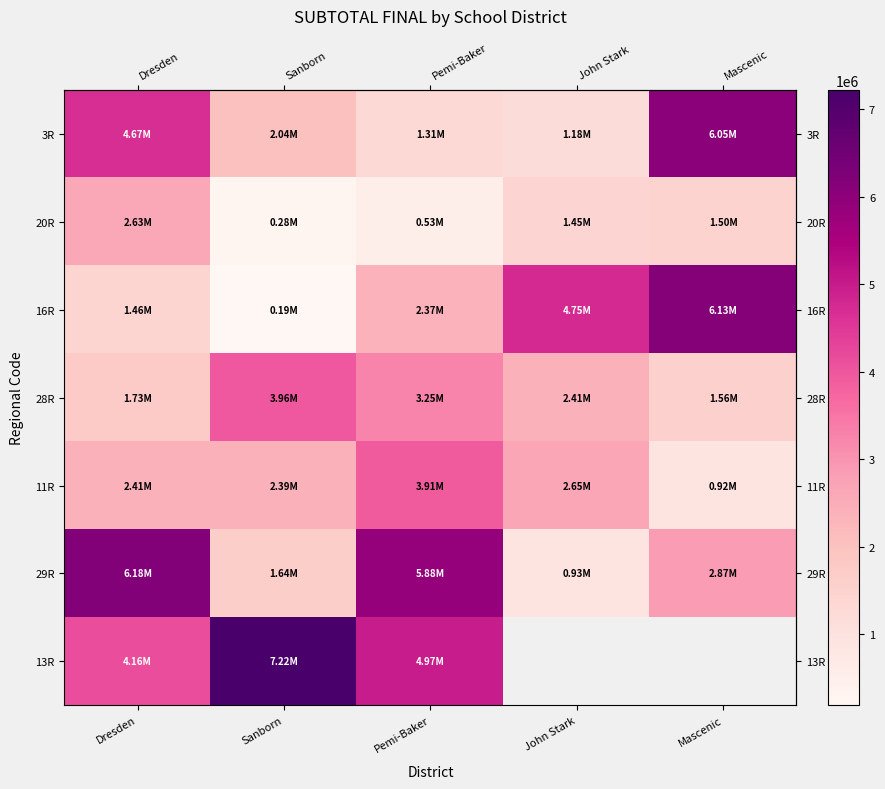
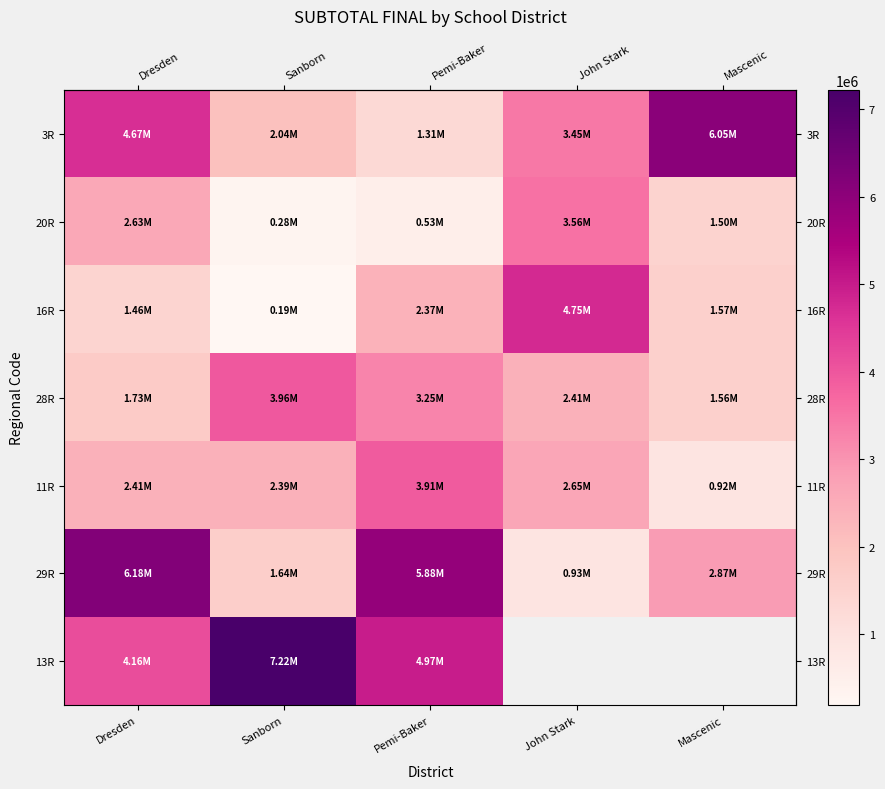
  {
    "3R": {
      "Dresden": "4.67M",
      "Sanborn": "2.04M",
      "Pemi-Baker": "1.31M",
-     "John Stark": "1.18M",
+     "John Stark": "3.45M",
      "Mascenic": "6.05M"
    },
    "20R": {
      "Dresden": "2.63M",
      "Sanborn": "0.28M",
      "Pemi-Baker": "0.53M",
-     "John Stark": "1.45M",
+     "John Stark": "3.56M",
      "Mascenic": "1.50M"
    },
    "16R": {
      "Dresden": "1.46M",
      "Sanborn": "0.19M",
      "Pemi-Baker": "2.37M",
      "John Stark": "4.75M",
-     "Mascenic": "6.13M"
+     "Mascenic": "1.57M"
    },
    "28R": {
      "Dresden": "1.73M",
      "Sanborn": "3.96M",
      "Pemi-Baker": "3.25M",
      "John Stark": "2.41M",
      "Mascenic": "1.56M"
    },
    "11R": {
      "Dresden": "2.41M",
      "Sanborn": "2.39M",
      "Pemi-Baker": "3.91M",
      "John Stark": "2.65M",
      "Mascenic": "0.92M"
    },
    "29R": {
      "Dresden": "6.18M",
      "Sanborn": "1.64M",
      "Pemi-Baker": "5.88M",
      "John Stark": "0.93M",
      "Mascenic": "2.87M"
    },
    "13R": {
      "Dresden": "4.16M",
      "Sanborn": "7.22M",
      "Pemi-Baker": "4.97M"
    }
  }
